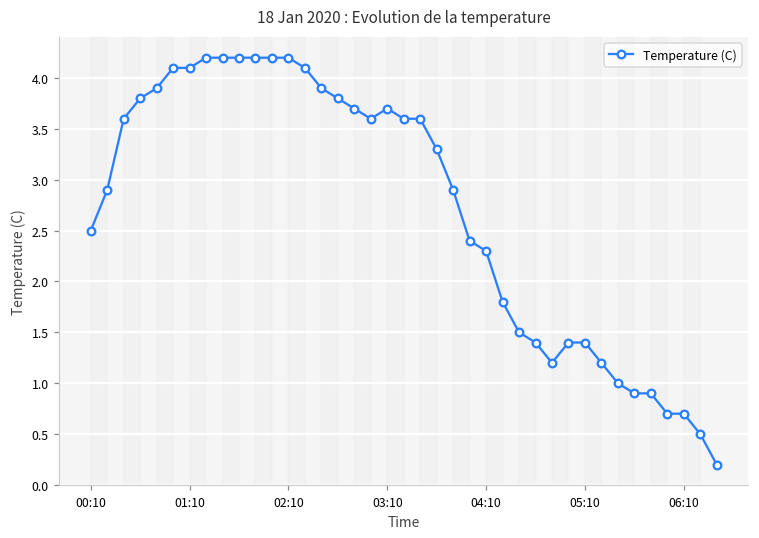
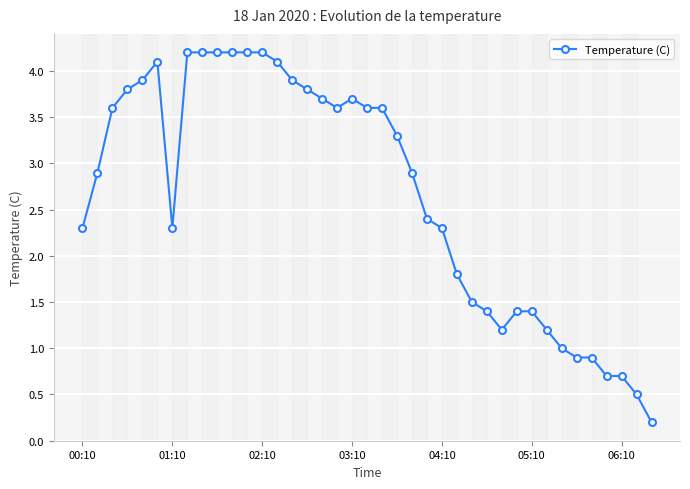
  {
-   "00:10": 2.5,
-   "01:10": 4.1,
+   "00:10": 2.3,
+   "01:10": 2.3,
    "02:10": 4.2,
    "03:10": 3.7,
    "04:10": 2.3,
    "05:10": 1.4,
    "06:10": 0.7
  }
